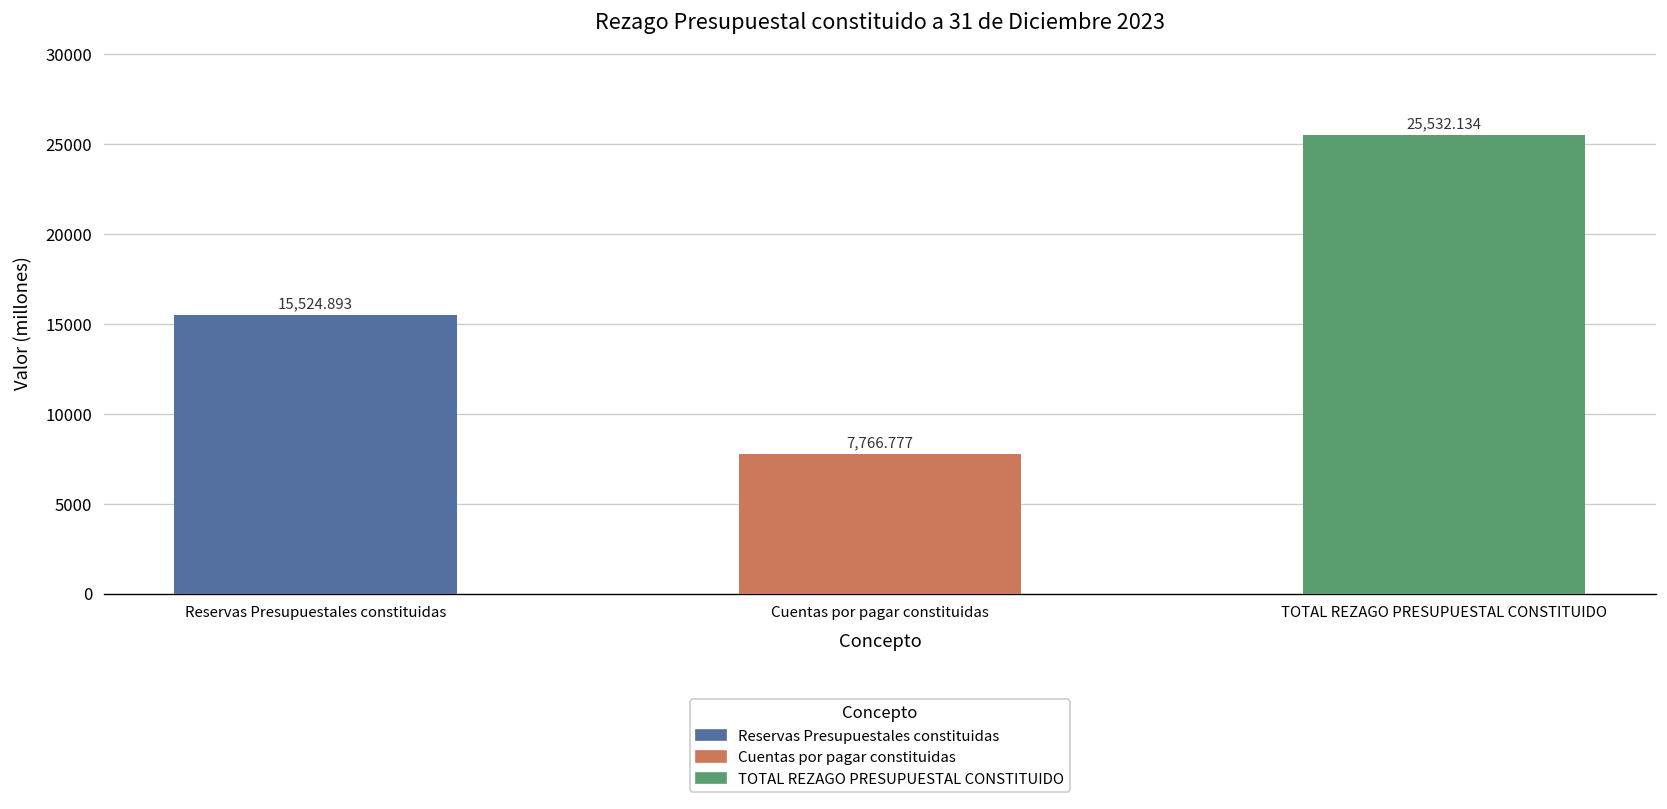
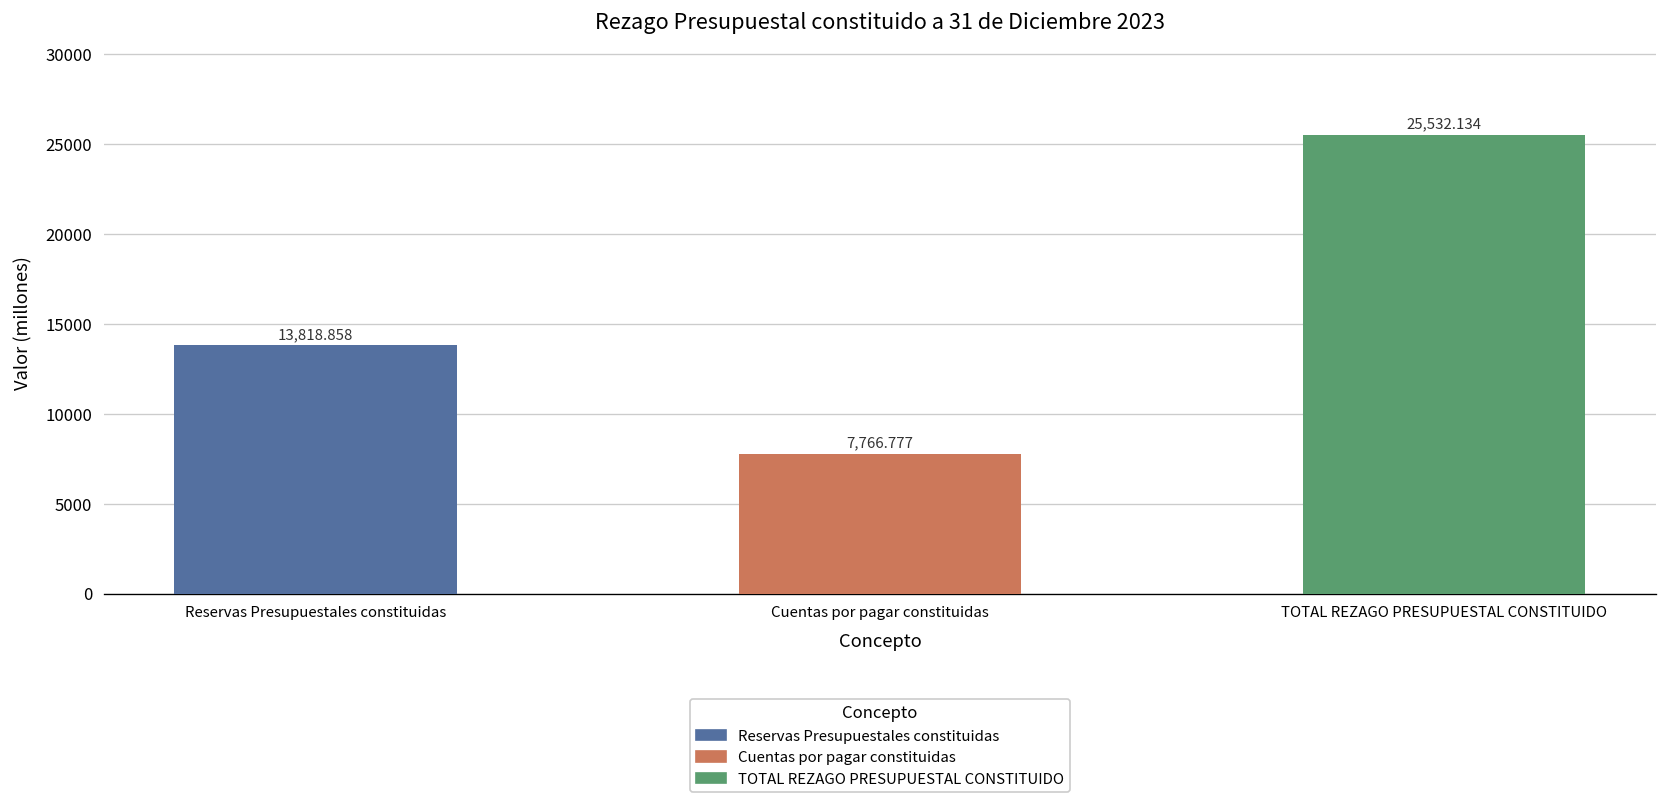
  {
-   "Reservas Presupuestales constituidas": "15,524.893",
+   "Reservas Presupuestales constituidas": "13,818.858",
    "Cuentas por pagar constituidas": "7,766.777",
    "TOTAL REZAGO PRESUPUESTAL CONSTITUIDO": "25,532.134"
  }
